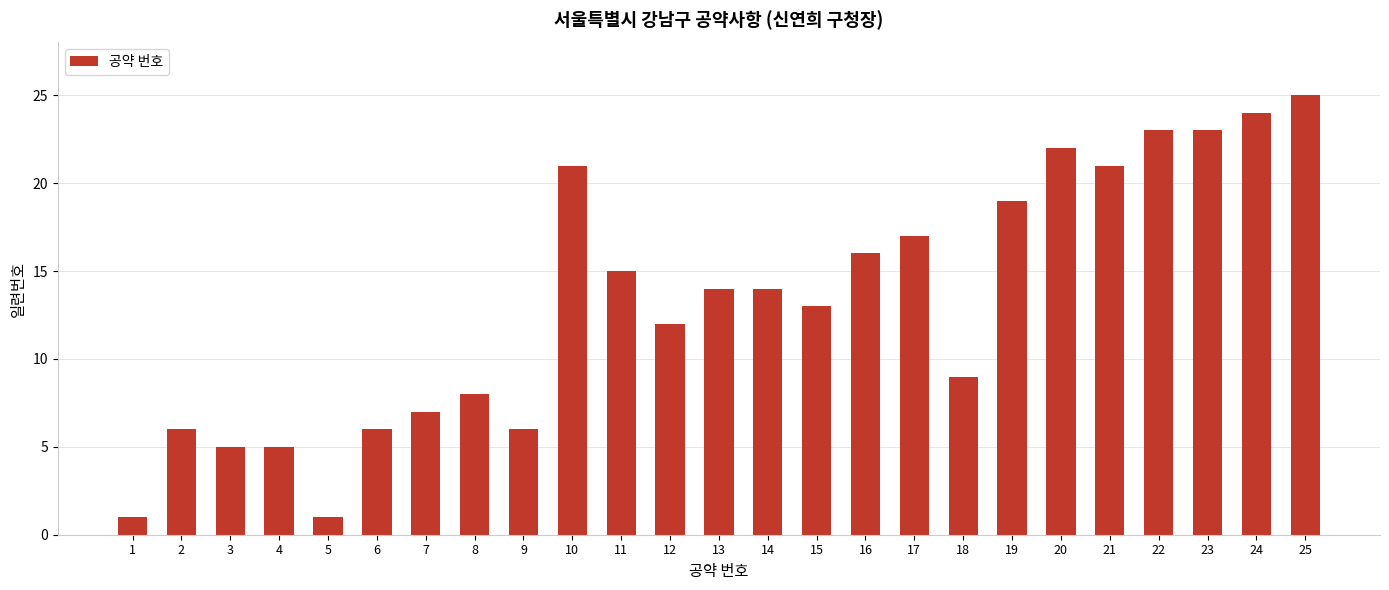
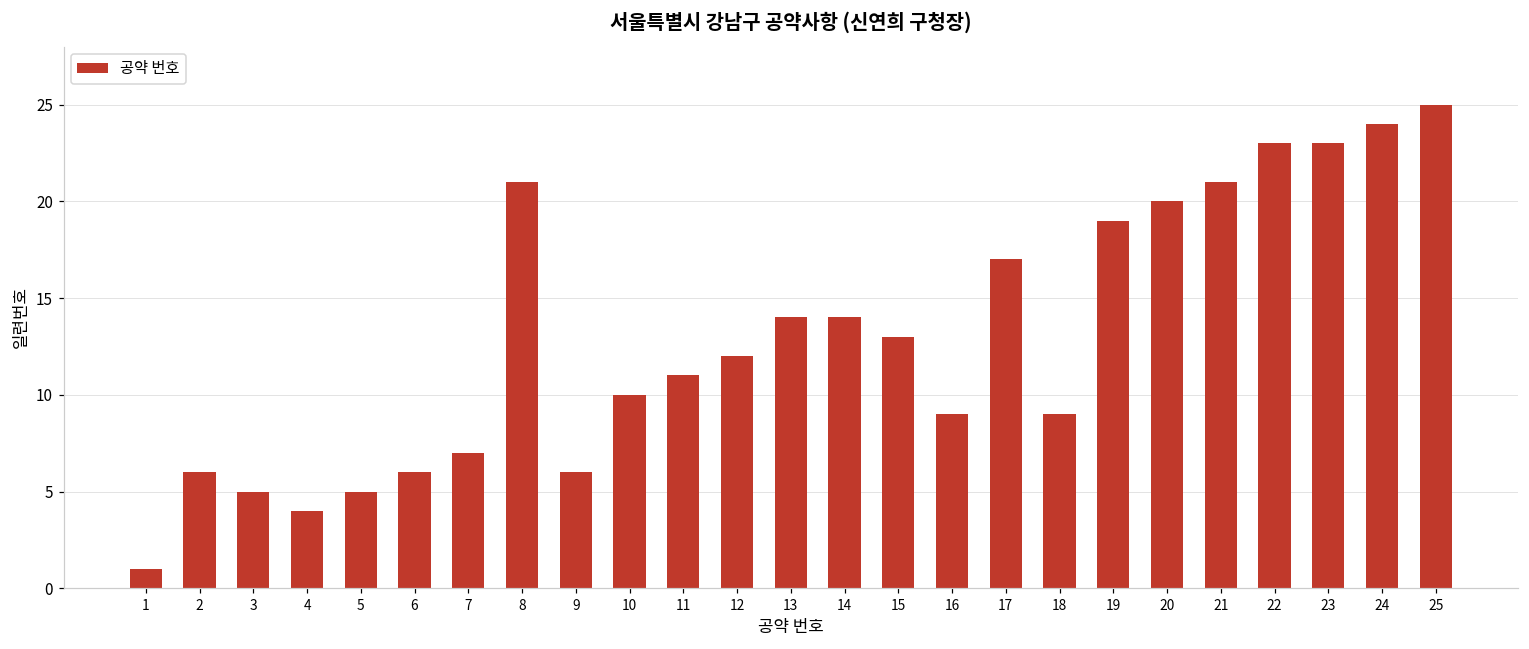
  {
    "1": 1,
    "2": 6,
    "3": 5,
-   "4": 5,
-   "5": 1,
+   "4": 4,
+   "5": 5,
    "6": 6,
    "7": 7,
-   "8": 8,
+   "8": 21,
    "9": 6,
-   "10": 21,
-   "11": 15,
+   "10": 10,
+   "11": 11,
    "12": 12,
    "13": 14,
    "14": 14,
    "15": 13,
-   "16": 16,
+   "16": 9,
    "17": 17,
    "18": 9,
    "19": 19,
-   "20": 22,
+   "20": 20,
    "21": 21,
    "22": 23,
    "23": 23,
    "24": 24,
    "25": 25
  }
